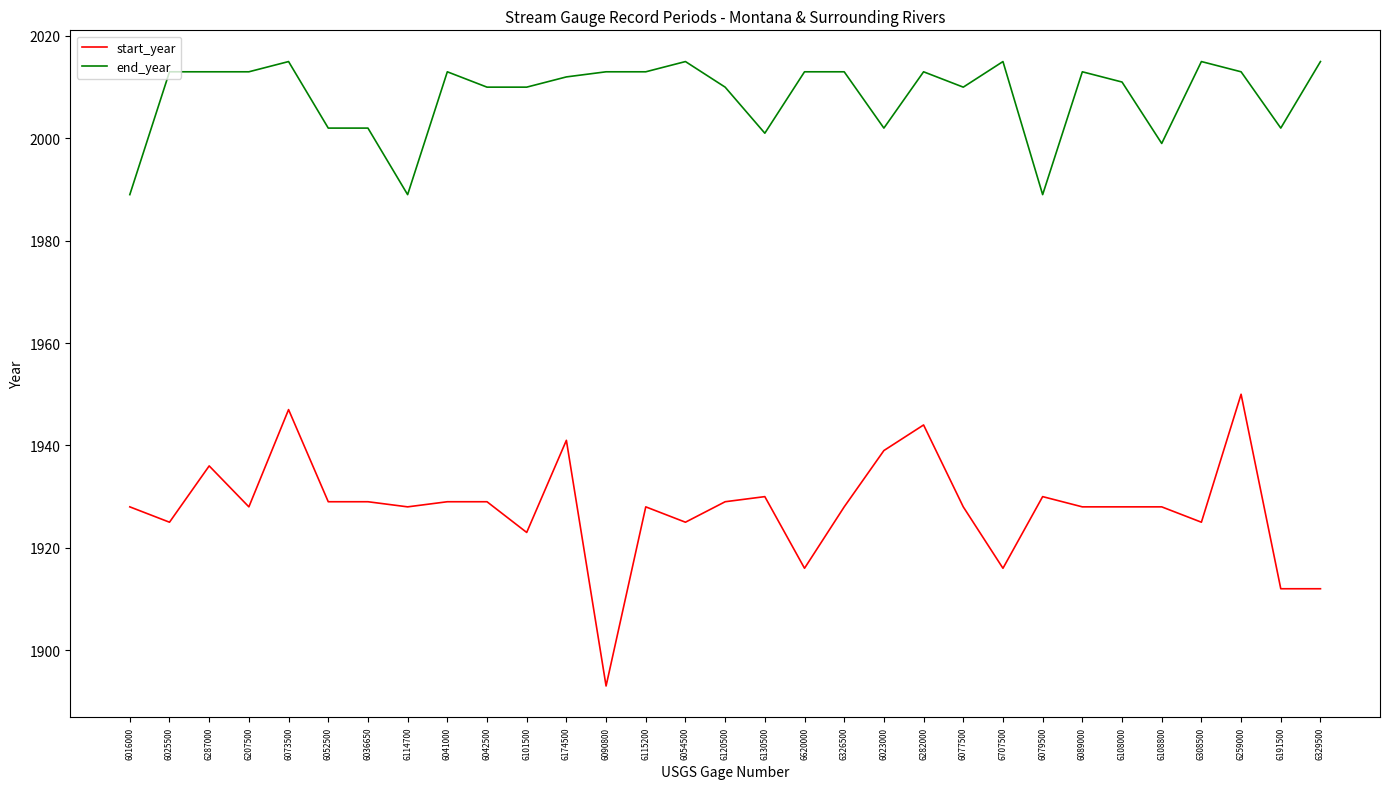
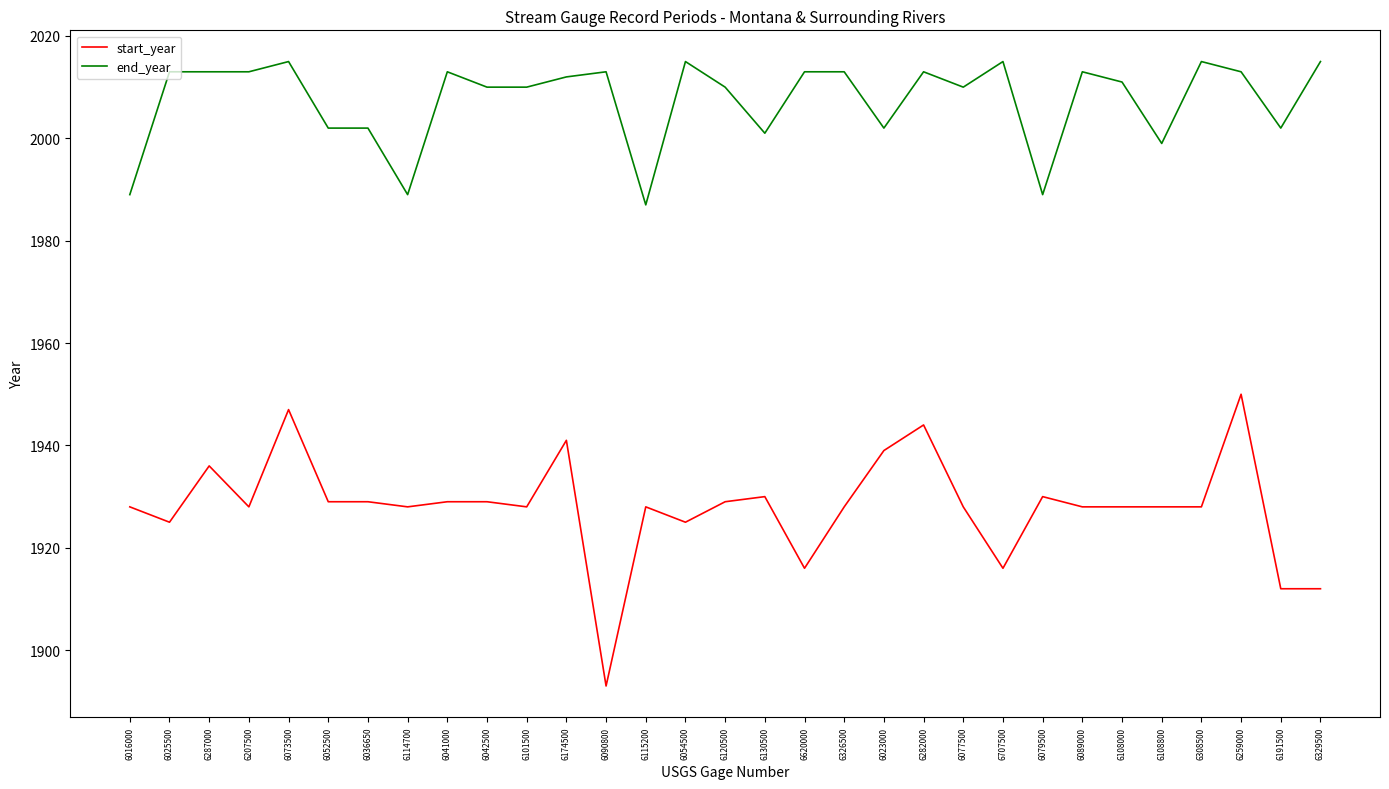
  {
    "start_year": {
      "6016000": 1928,
      "6025500": 1925,
      "6287000": 1936,
      "6207500": 1928,
      "6073500": 1947,
      "6052500": 1929,
      "6036650": 1929,
      "6114700": 1928,
      "6041000": 1929,
      "6042500": 1929,
-     "6101500": 1923,
+     "6101500": 1928,
      "6174500": 1941,
      "6090800": 1893,
      "6115200": 1928,
      "6054500": 1925,
      "6120500": 1929,
      "6130500": 1930,
      "6620000": 1916,
      "6326500": 1928,
      "6023000": 1939,
      "6282000": 1944,
      "6077500": 1928,
      "6707500": 1916,
      "6079500": 1930,
      "6089000": 1928,
      "6108000": 1928,
      "6108800": 1928,
-     "6308500": 1925,
+     "6308500": 1928,
      "6259000": 1950,
      "6191500": 1912,
      "6329500": 1912
    },
    "end_year": {
      "6016000": 1989,
      "6287000": 2013,
      "6207500": 2013,
      "6073500": 2015,
      "6052500": 2002,
      "6036650": 2002,
      "6114700": 1989,
      "6041000": 2013,
      "6042500": 2010,
      "6101500": 2010,
      "6174500": 2012,
      "6090800": 2013,
-     "6115200": 2013,
+     "6115200": 1987,
      "6054500": 2015,
      "6120500": 2010,
      "6130500": 2001,
      "6620000": 2013,
      "6326500": 2013,
      "6023000": 2002,
      "6282000": 2013,
      "6077500": 2010,
      "6707500": 2015,
      "6079500": 1989,
      "6089000": 2013,
      "6108000": 2011,
      "6108800": 1999,
      "6308500": 2015,
      "6259000": 2013,
      "6191500": 2002,
      "6329500": 2015
    }
  }
